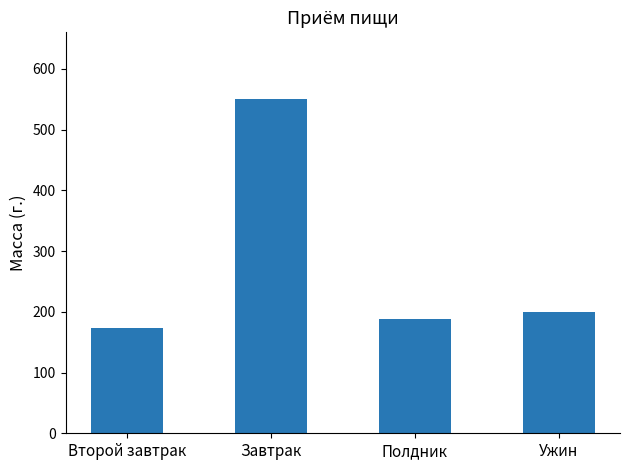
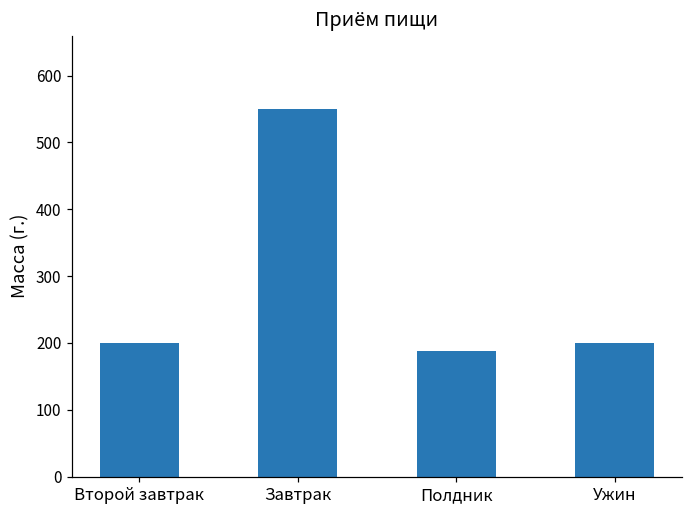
  {
-   "Второй завтрак": 170,
+   "Второй завтрак": 200,
    "Завтрак": 550,
    "Полдник": 190,
    "Ужин": 200
  }
